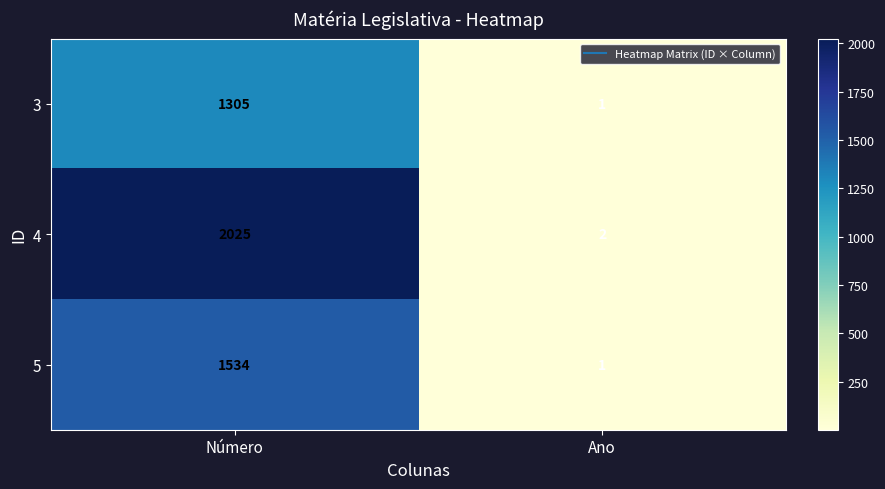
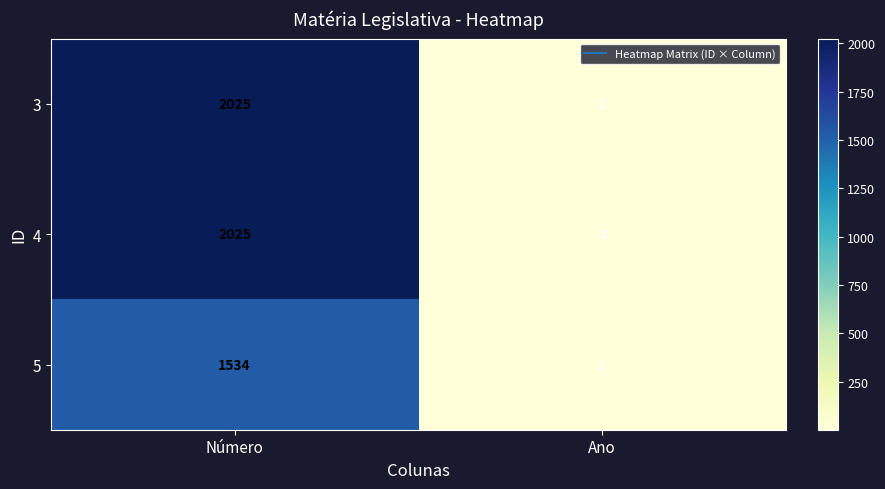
  {
    "3": {
-     "Número": 1305
+     "Número": 2025
    },
    "4": {
      "Número": 2025
    },
    "5": {
      "Número": 1534
    }
  }
